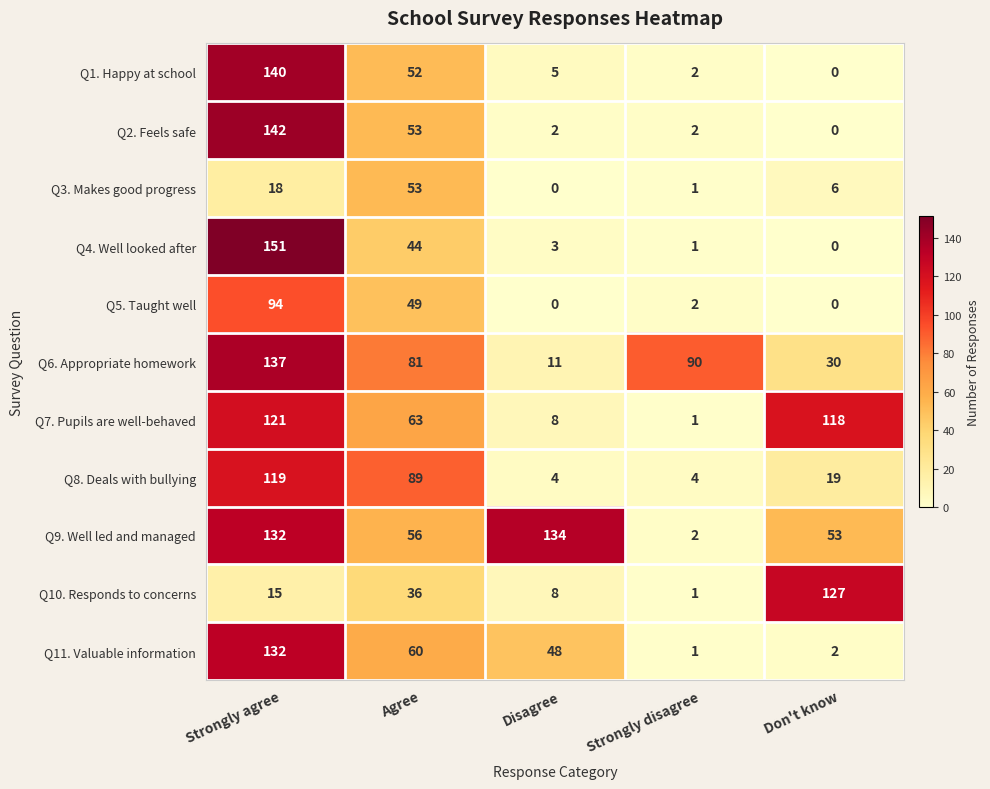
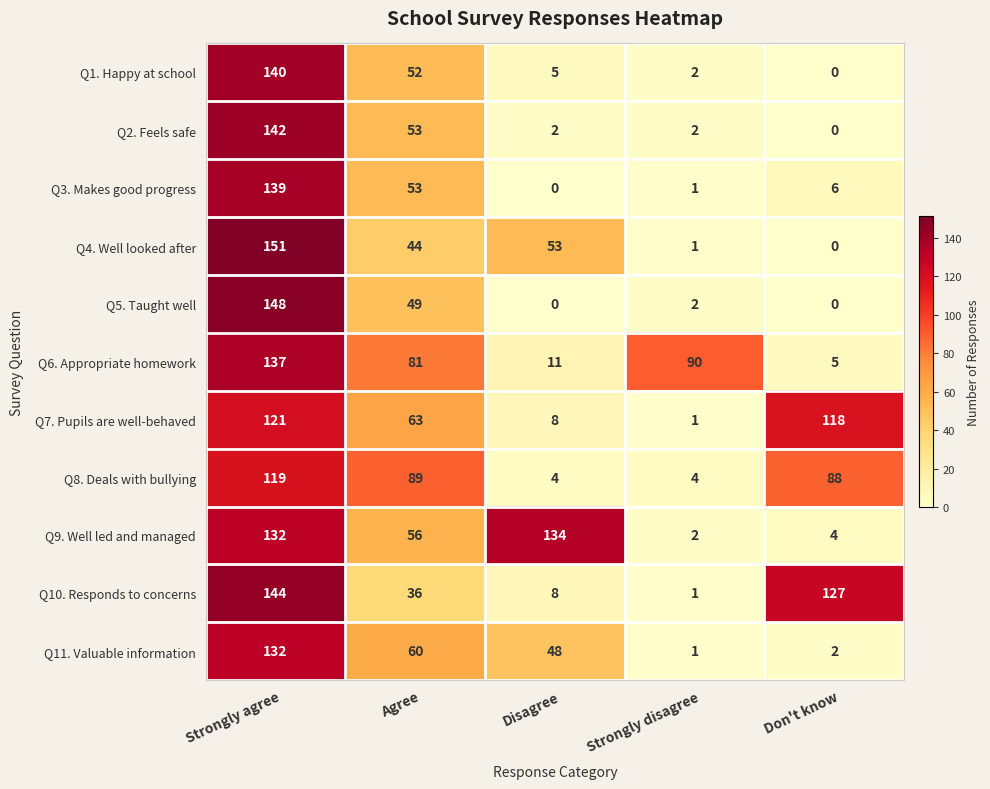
  {
    "Q1. Happy at school": {
      "Strongly agree": 140,
      "Agree": 52,
      "Disagree": 5,
      "Strongly disagree": 2,
      "Don't know": 0
    },
    "Q2. Feels safe": {
      "Strongly agree": 142,
      "Agree": 53,
      "Disagree": 2,
      "Strongly disagree": 2,
      "Don't know": 0
    },
    "Q3. Makes good progress": {
-     "Strongly agree": 18,
+     "Strongly agree": 139,
      "Agree": 53,
      "Disagree": 0,
      "Strongly disagree": 1,
      "Don't know": 6
    },
    "Q4. Well looked after": {
      "Strongly agree": 151,
      "Agree": 44,
-     "Disagree": 3,
+     "Disagree": 53,
      "Strongly disagree": 1,
      "Don't know": 0
    },
    "Q5. Taught well": {
-     "Strongly agree": 94,
+     "Strongly agree": 148,
      "Agree": 49,
      "Disagree": 0,
      "Strongly disagree": 2,
      "Don't know": 0
    },
    "Q6. Appropriate homework": {
      "Strongly agree": 137,
      "Agree": 81,
      "Disagree": 11,
      "Strongly disagree": 90,
-     "Don't know": 30
+     "Don't know": 5
    },
    "Q7. Pupils are well-behaved": {
      "Strongly agree": 121,
      "Agree": 63,
      "Disagree": 8,
      "Strongly disagree": 1,
      "Don't know": 118
    },
    "Q8. Deals with bullying": {
      "Strongly agree": 119,
      "Agree": 89,
      "Disagree": 4,
      "Strongly disagree": 4,
-     "Don't know": 19
+     "Don't know": 88
    },
    "Q9. Well led and managed": {
      "Strongly agree": 132,
      "Agree": 56,
      "Disagree": 134,
      "Strongly disagree": 2,
-     "Don't know": 53
+     "Don't know": 4
    },
    "Q10. Responds to concerns": {
-     "Strongly agree": 15,
+     "Strongly agree": 144,
      "Agree": 36,
      "Disagree": 8,
      "Strongly disagree": 1,
      "Don't know": 127
    },
    "Q11. Valuable information": {
      "Strongly agree": 132,
      "Agree": 60,
      "Disagree": 48,
      "Strongly disagree": 1,
      "Don't know": 2
    }
  }
